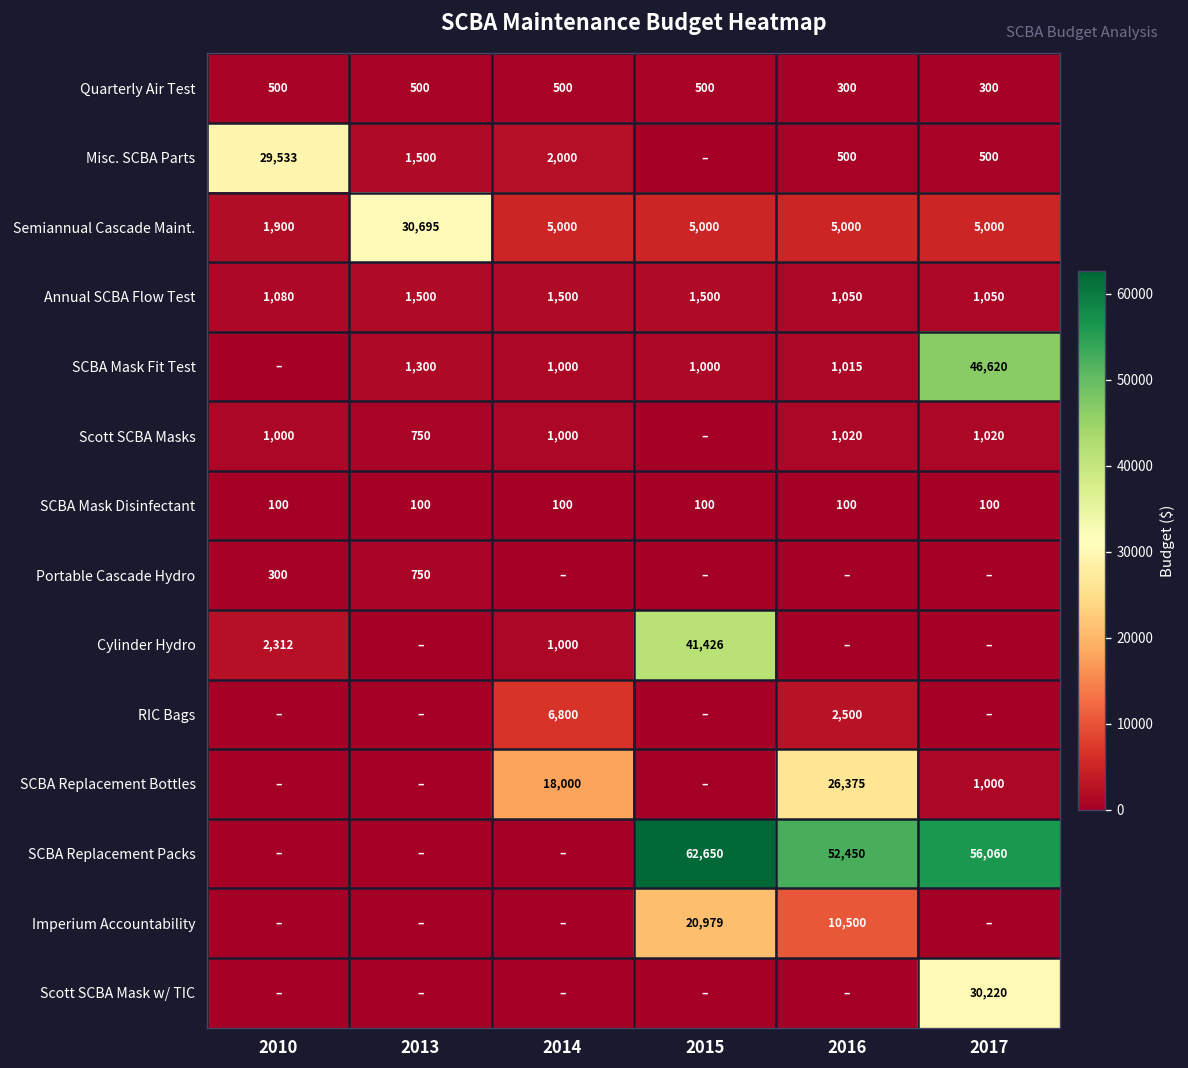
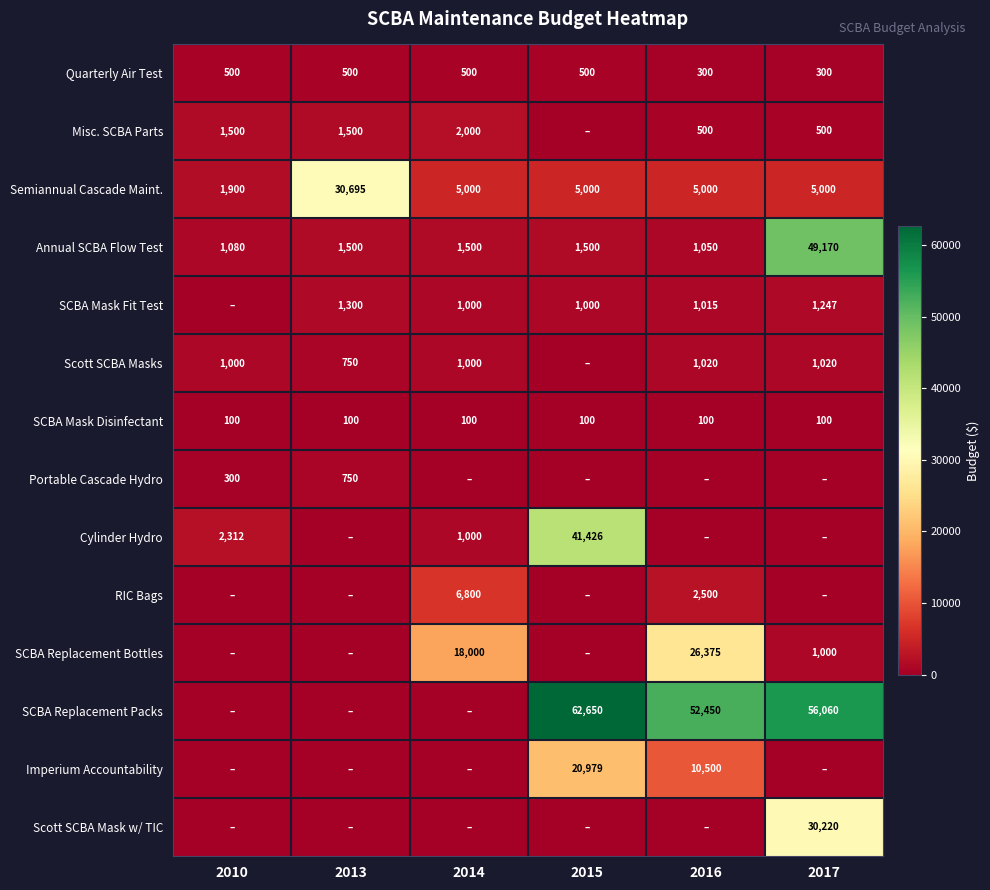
  {
    "Quarterly Air Test": {
      "2010": "500",
      "2013": "500",
      "2014": "500",
      "2015": "500",
      "2016": "300",
      "2017": "300"
    },
    "Misc. SCBA Parts": {
-     "2010": "29,533",
+     "2010": "1,500",
      "2013": "1,500",
      "2014": "2,000",
      "2016": "500",
      "2017": "500"
    },
    "Semiannual Cascade Maint.": {
      "2010": "1,900",
      "2013": "30,695",
      "2014": "5,000",
      "2015": "5,000",
      "2016": "5,000",
      "2017": "5,000"
    },
    "Annual SCBA Flow Test": {
      "2010": "1,080",
      "2013": "1,500",
      "2014": "1,500",
      "2015": "1,500",
      "2016": "1,050",
-     "2017": "1,050"
+     "2017": "49,170"
    },
    "SCBA Mask Fit Test": {
      "2013": "1,300",
      "2014": "1,000",
      "2015": "1,000",
      "2016": "1,015",
-     "2017": "46,620"
+     "2017": "1,247"
    },
    "Scott SCBA Masks": {
      "2010": "1,000",
      "2013": "750",
      "2014": "1,000",
      "2016": "1,020",
      "2017": "1,020"
    },
    "SCBA Mask Disinfectant": {
      "2010": "100",
      "2013": "100",
      "2014": "100",
      "2015": "100",
      "2016": "100",
      "2017": "100"
    },
    "Portable Cascade Hydro": {
      "2010": "300",
      "2013": "750"
    },
    "Cylinder Hydro": {
      "2010": "2,312",
      "2014": "1,000",
      "2015": "41,426"
    },
    "RIC Bags": {
      "2014": "6,800",
      "2016": "2,500"
    },
    "SCBA Replacement Bottles": {
      "2014": "18,000",
      "2016": "26,375",
      "2017": "1,000"
    },
    "SCBA Replacement Packs": {
      "2015": "62,650",
      "2016": "52,450",
      "2017": "56,060"
    },
    "Imperium Accountability": {
      "2015": "20,979",
      "2016": "10,500"
    },
    "Scott SCBA Mask w/ TIC": {
      "2017": "30,220"
    }
  }
